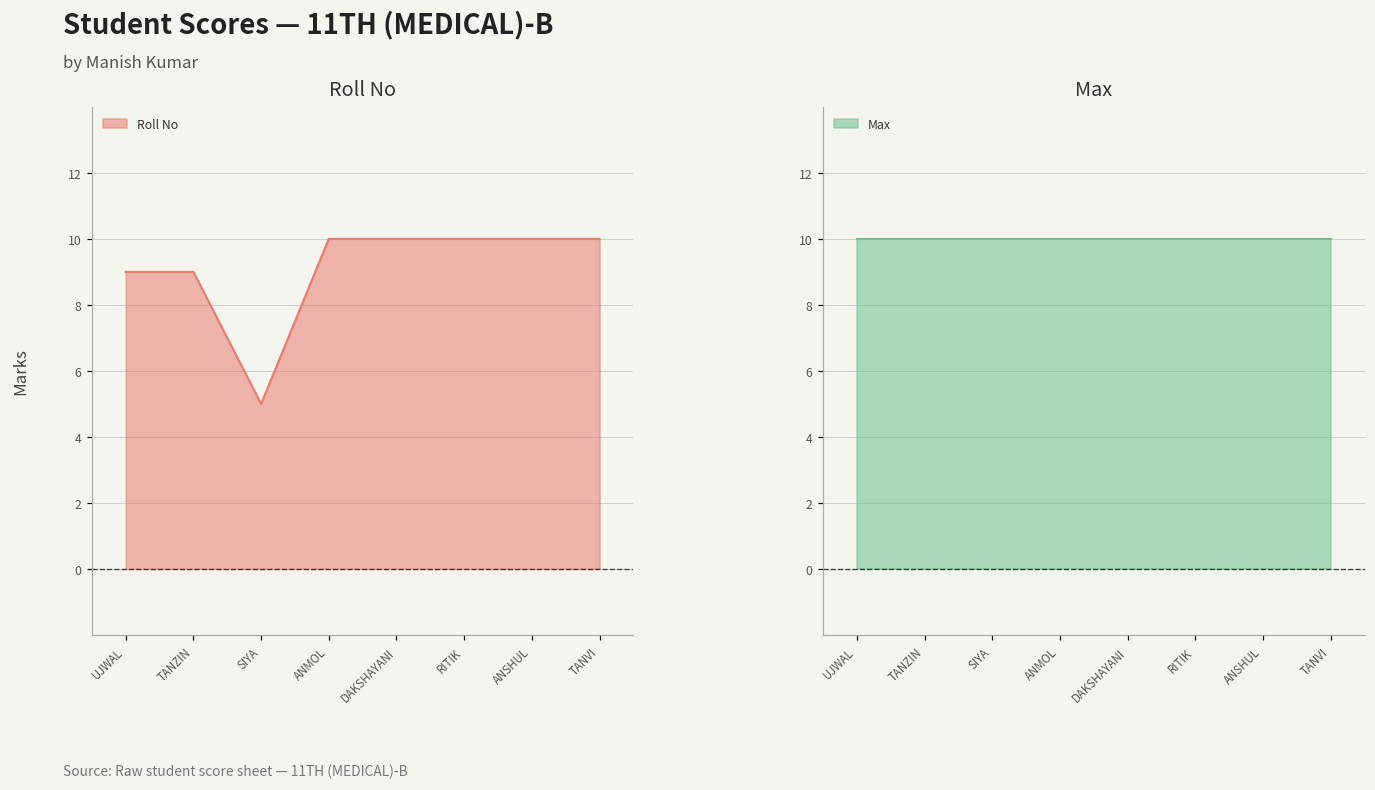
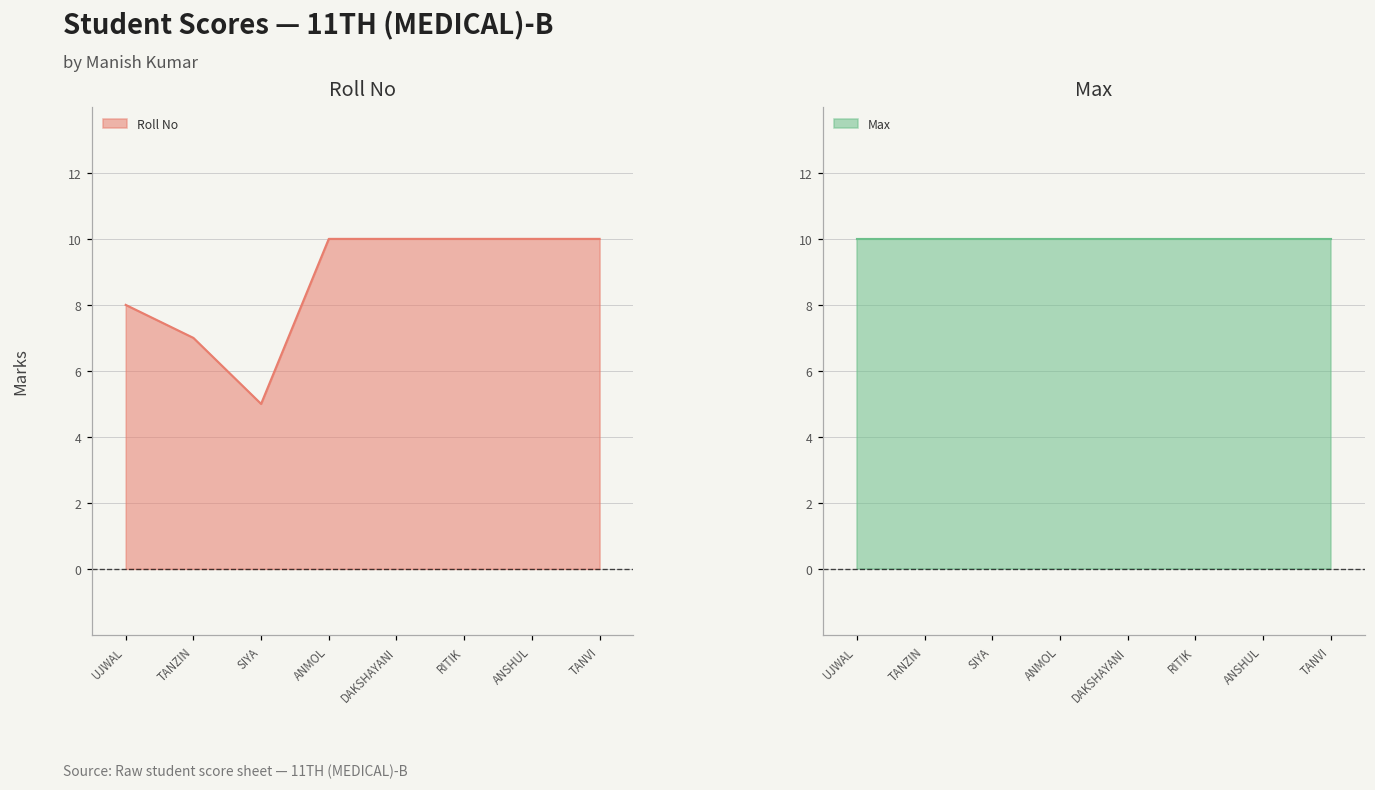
  {
    "Roll No": {
-     "UJWAL": 9,
-     "TANZIN": 9,
+     "UJWAL": 8,
+     "TANZIN": 7,
      "SIYA": 5,
      "ANMOL": 10,
      "DAKSHAYANI": 10,
      "RITIK": 10,
      "ANSHUL": 10,
      "TANVI": 10
    },
    "Max": {
      "UJWAL": 10.0,
      "TANZIN": 10.0,
      "SIYA": 10.0,
      "ANMOL": 10.0,
      "DAKSHAYANI": 10.0,
      "RITIK": 10.0,
      "ANSHUL": 10.0,
      "TANVI": 10.0
    }
  }
